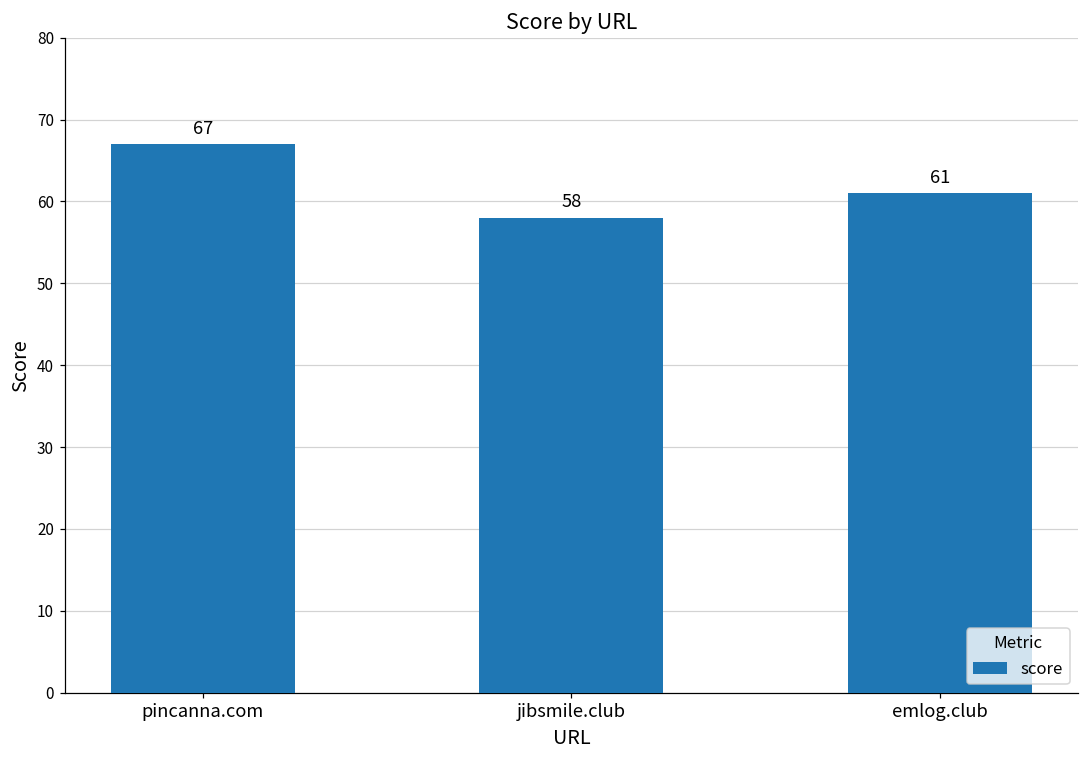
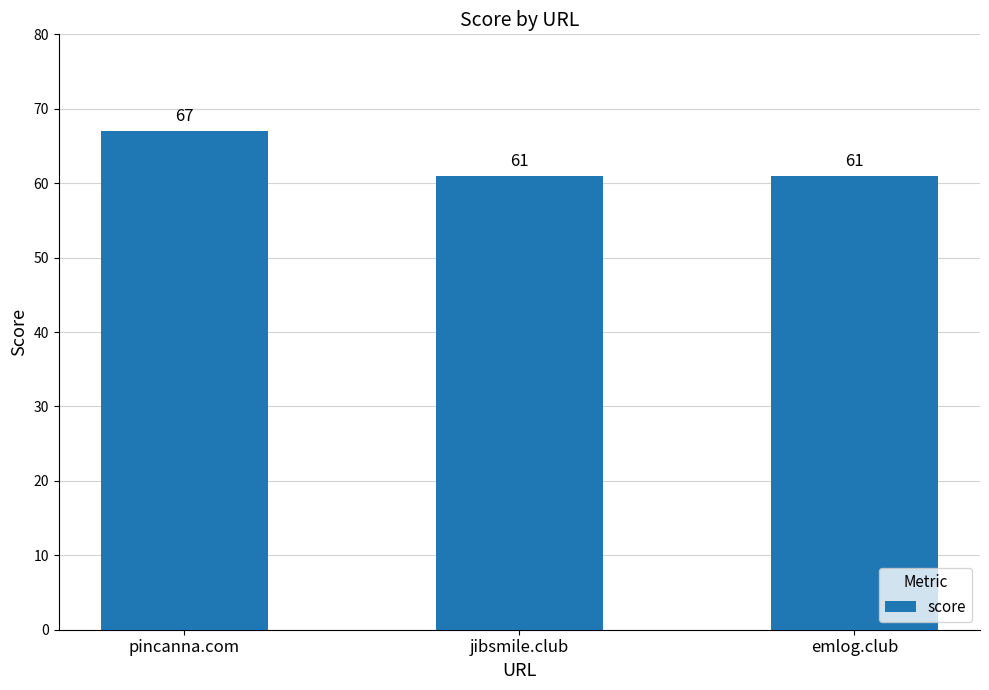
  {
    "pincanna.com": 67,
-   "jibsmile.club": 58,
+   "jibsmile.club": 61,
    "emlog.club": 61
  }
